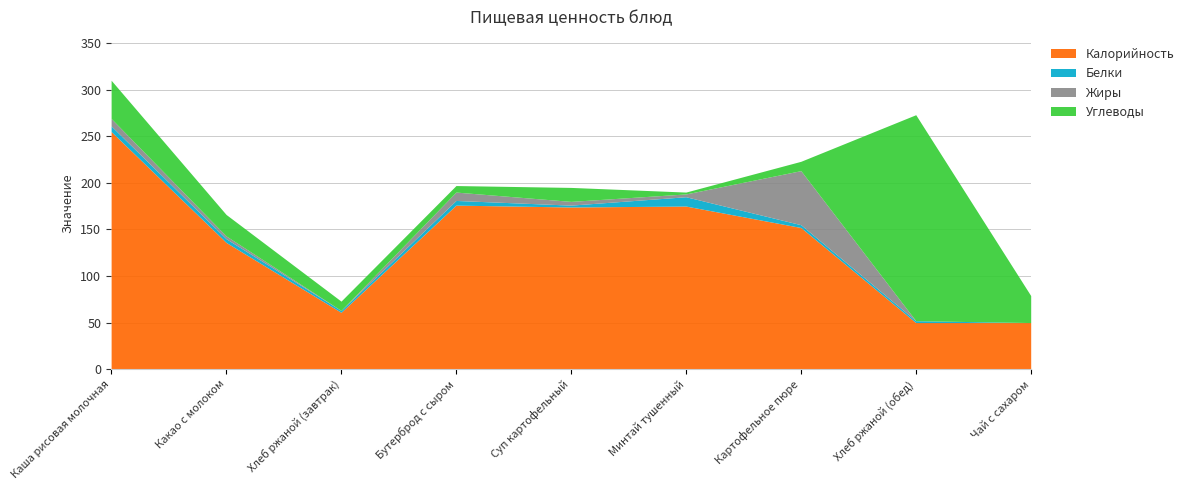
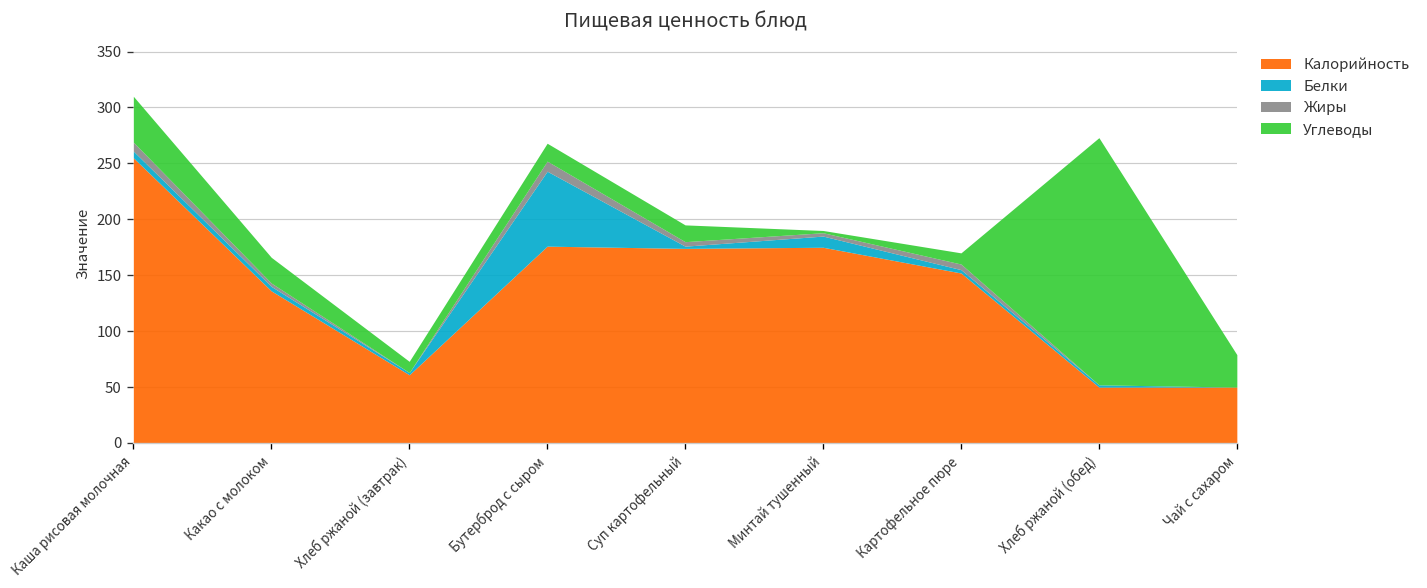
  {
    "Калорийность": {
      "Каша рисовая молочная": 260,
      "Какао с молоком": 140,
      "Бутерброд с сыром": 180,
      "Минтай тушенный": 180,
      "Картофельное пюре": 150
    },
    "Белки": {
      "Каша рисовая молочная": 10,
      "Какао с молоком": 0,
-     "Бутерброд с сыром": 10,
+     "Бутерброд с сыром": 70,
      "Минтай тушенный": 10,
      "Картофельное пюре": 0
    },
    "Жиры": {
      "Каша рисовая молочная": 10,
      "Какао с молоком": 0,
      "Бутерброд с сыром": 10,
      "Суп картофельный": 0,
-     "Картофельное пюре": 60
+     "Картофельное пюре": 10
    },
    "Углеводы": {
      "Каша рисовая молочная": 40,
      "Какао с молоком": 20,
      "Хлеб ржаной (завтрак)": 10,
-     "Бутерброд с сыром": 10,
+     "Бутерброд с сыром": 20,
      "Суп картофельный": 20,
      "Картофельное пюре": 10,
      "Хлеб ржаной (обед)": 220,
      "Чай с сахаром": 30
    }
  }
